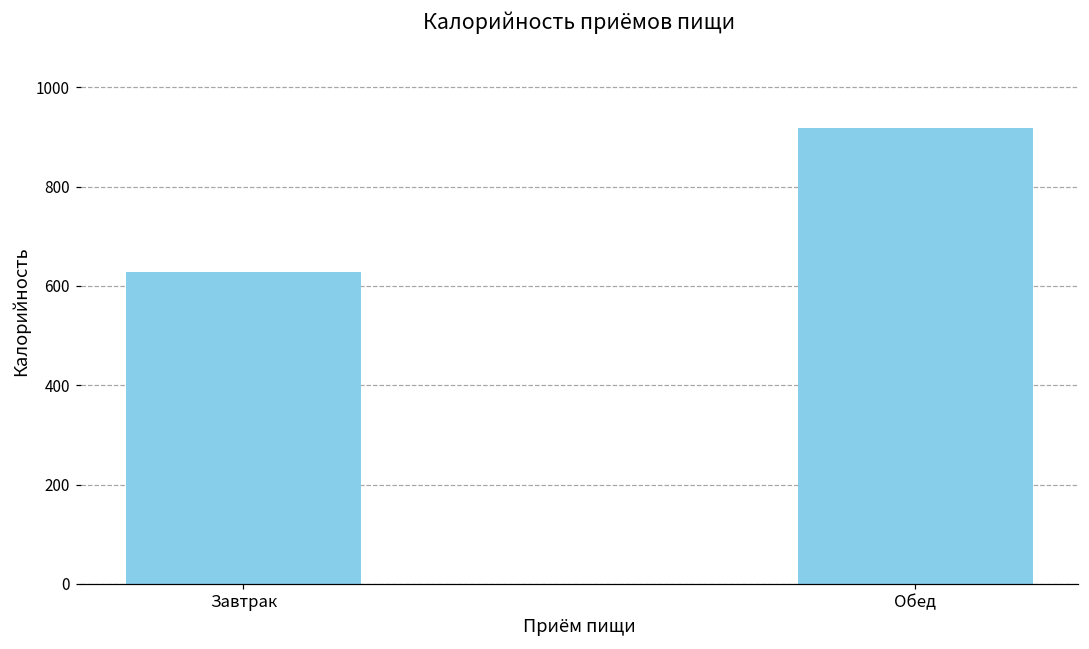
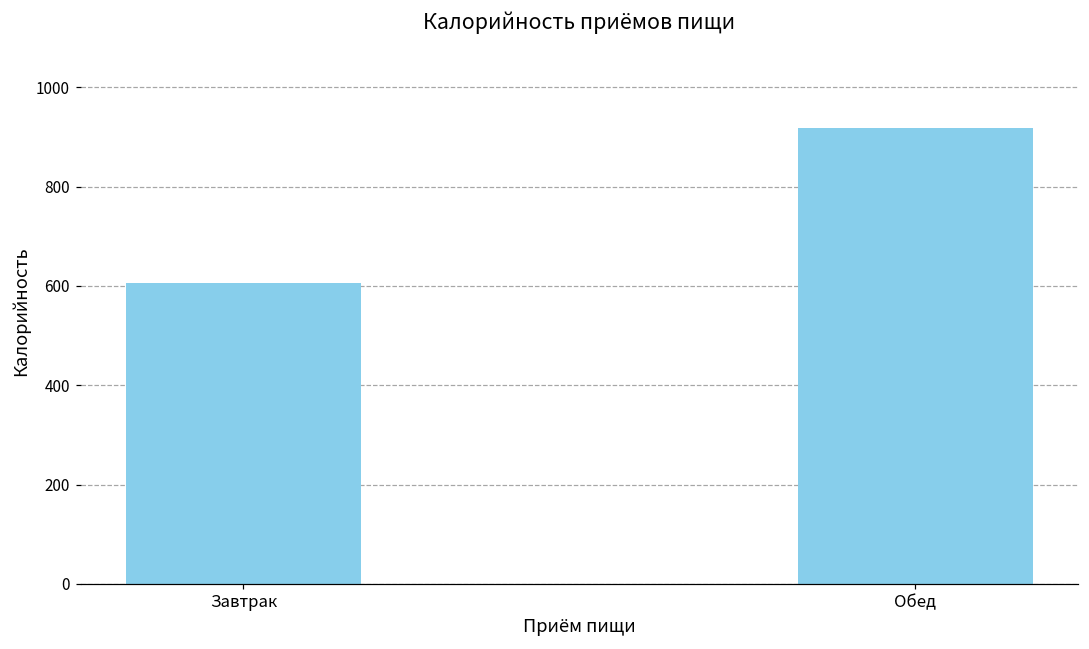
  {
-   "Завтрак": 630,
+   "Завтрак": 610,
    "Обед": 920
  }
